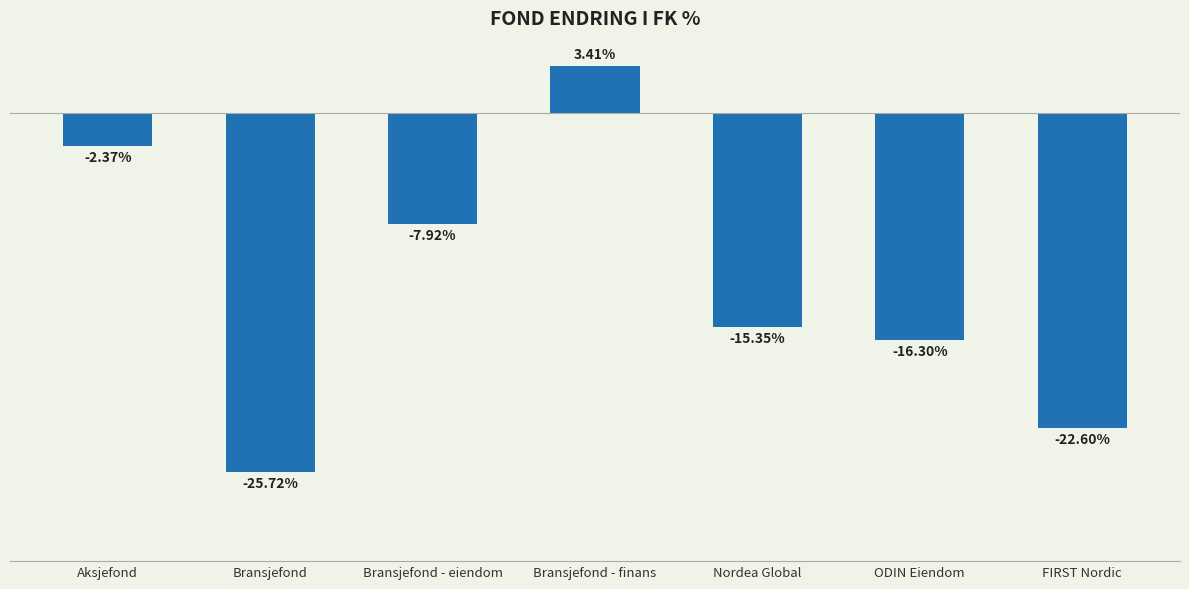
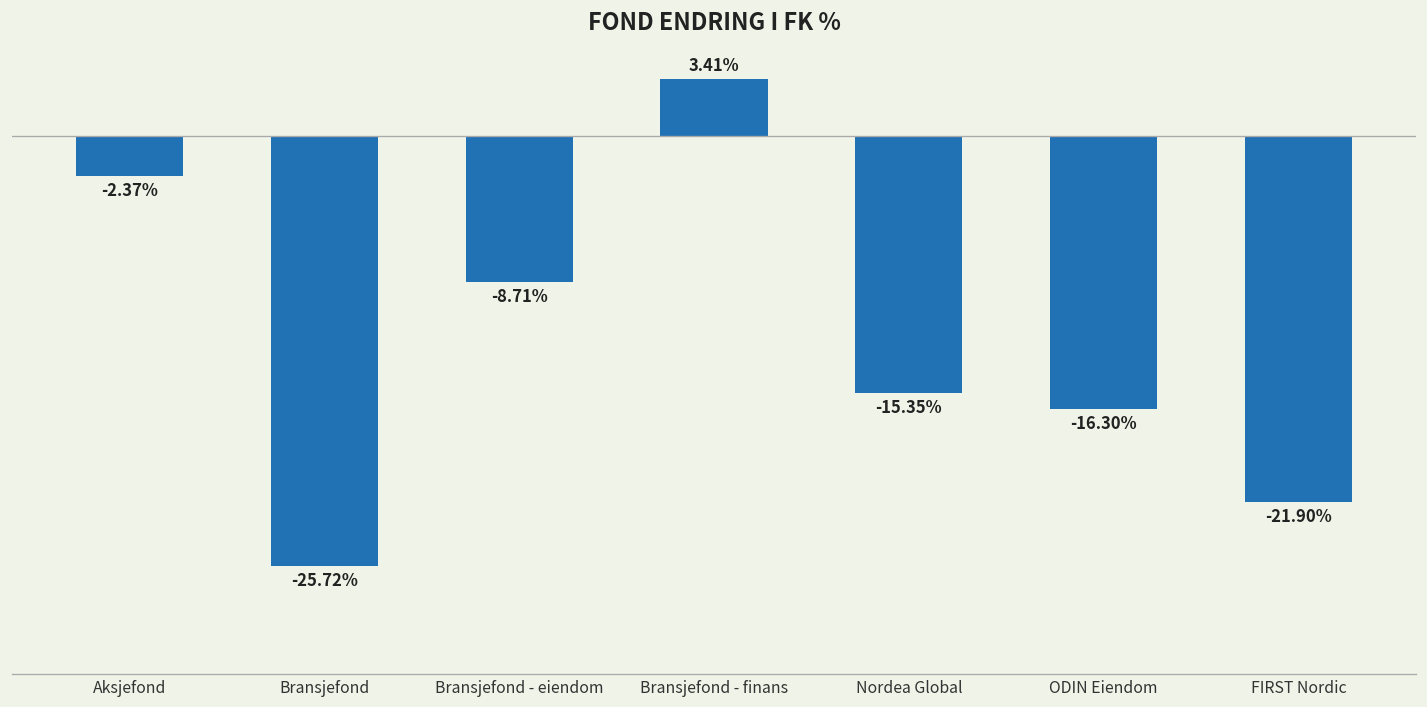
  {
    "Aksjefond": "-2.37%",
    "Bransjefond": "-25.72%",
-   "Bransjefond - eiendom": "-7.92%",
+   "Bransjefond - eiendom": "-8.71%",
    "Bransjefond - finans": "3.41%",
    "Nordea Global": "-15.35%",
    "ODIN Eiendom": "-16.30%",
-   "FIRST Nordic": "-22.60%"
+   "FIRST Nordic": "-21.90%"
  }
